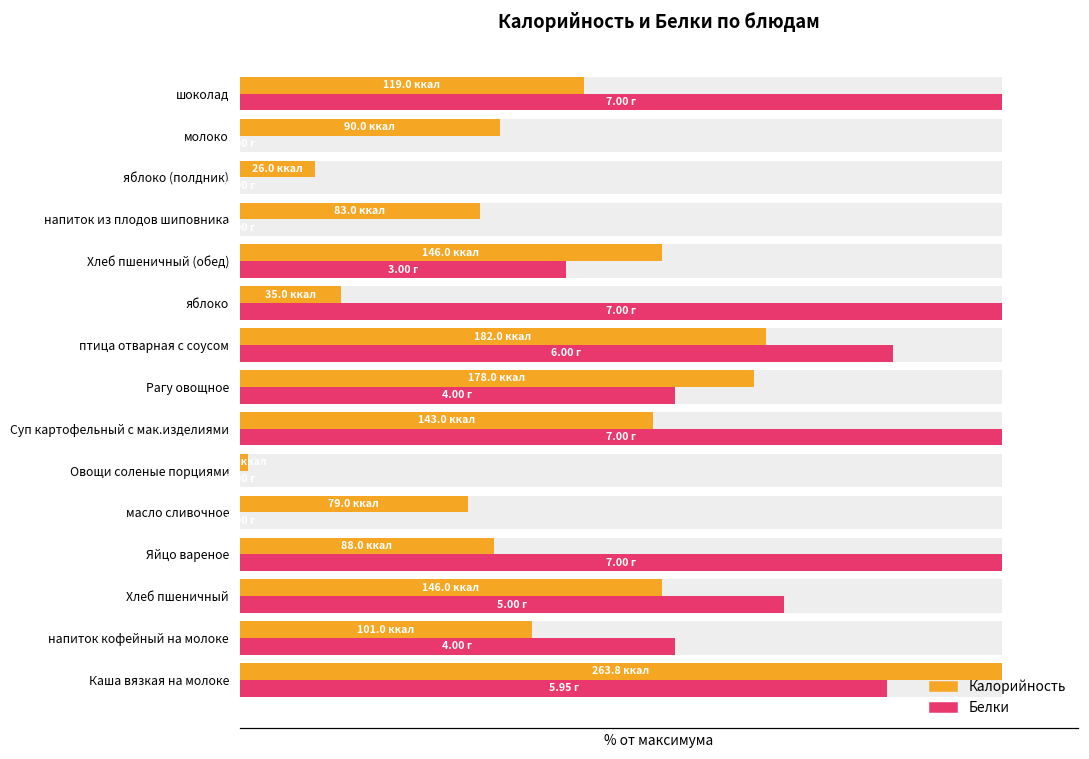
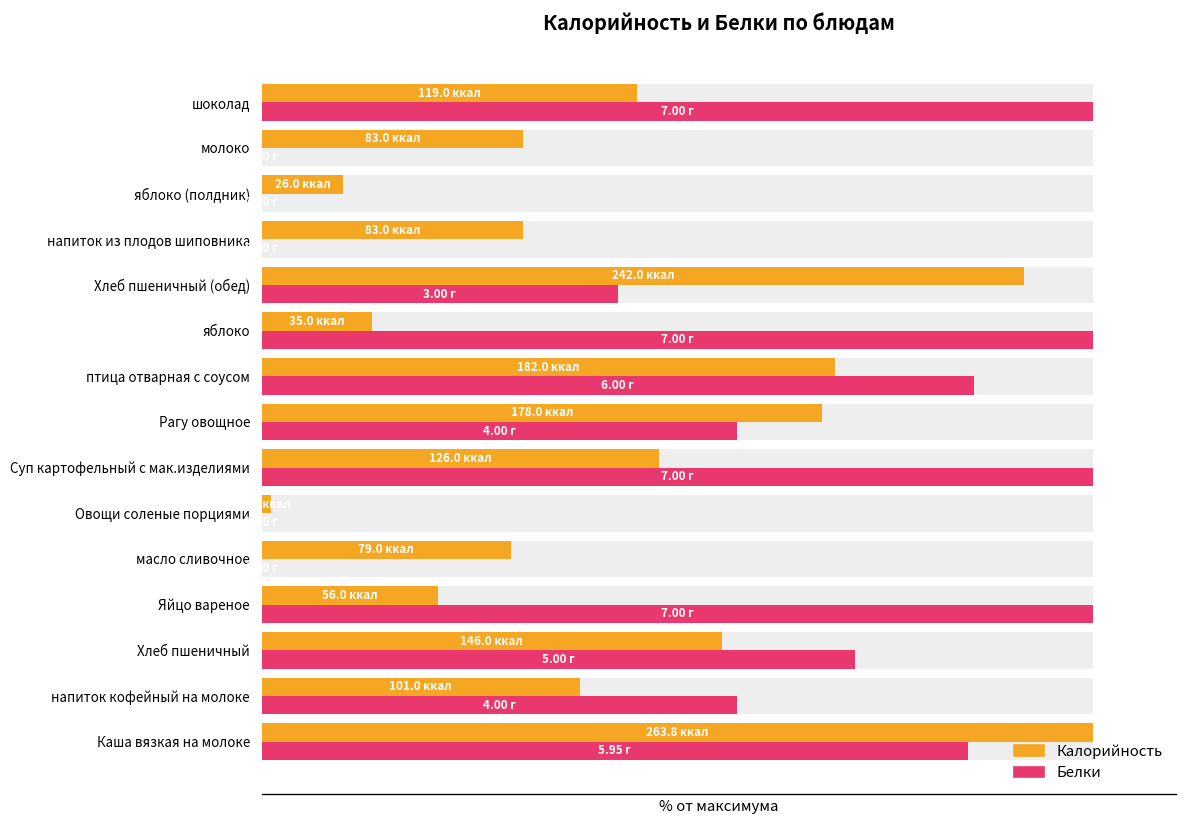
  {
    "Калорийность": {
-     "молоко": 90.0,
-     "Хлеб пшеничный (обед)": 146.0,
-     "Суп картофельный с мак.изделиями": 143.0,
-     "Яйцо вареное": 88.0
+     "молоко": 83.0,
+     "Хлеб пшеничный (обед)": 242.0,
+     "Суп картофельный с мак.изделиями": 126.0,
+     "Яйцо вареное": 56.0
    }
  }
